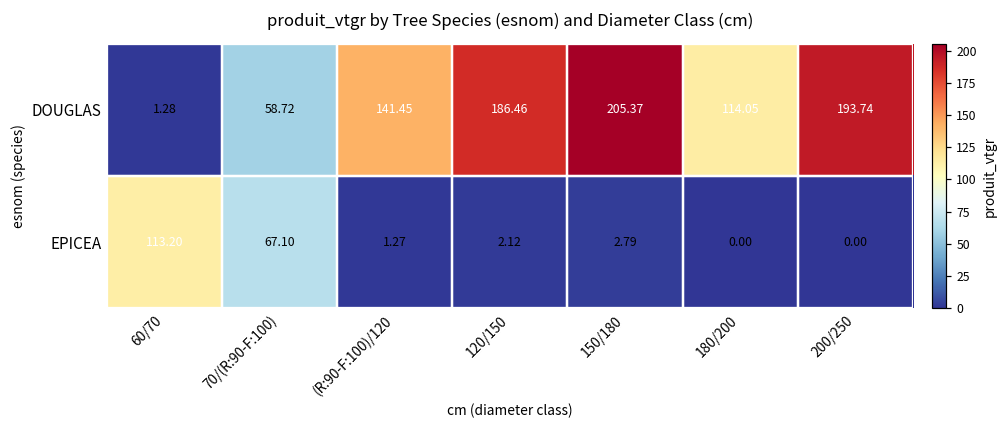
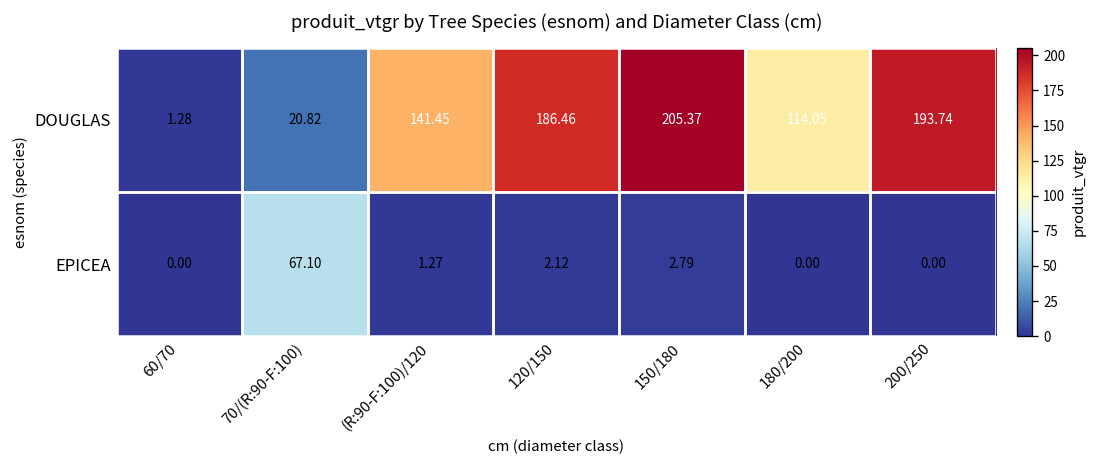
  {
    "DOUGLAS": {
      "60/70": 1.28,
-     "70/(R:90-F:100)": 58.72,
+     "70/(R:90-F:100)": 20.82,
      "(R:90-F:100)/120": 141.45,
      "120/150": 186.46,
      "150/180": 205.37,
      "180/200": 114.05,
      "200/250": 193.74
    },
    "EPICEA": {
-     "60/70": 113.20,
+     "60/70": 0.00,
      "70/(R:90-F:100)": 67.10,
      "(R:90-F:100)/120": 1.27,
      "120/150": 2.12,
      "150/180": 2.79,
      "180/200": 0.00,
      "200/250": 0.00
    }
  }
